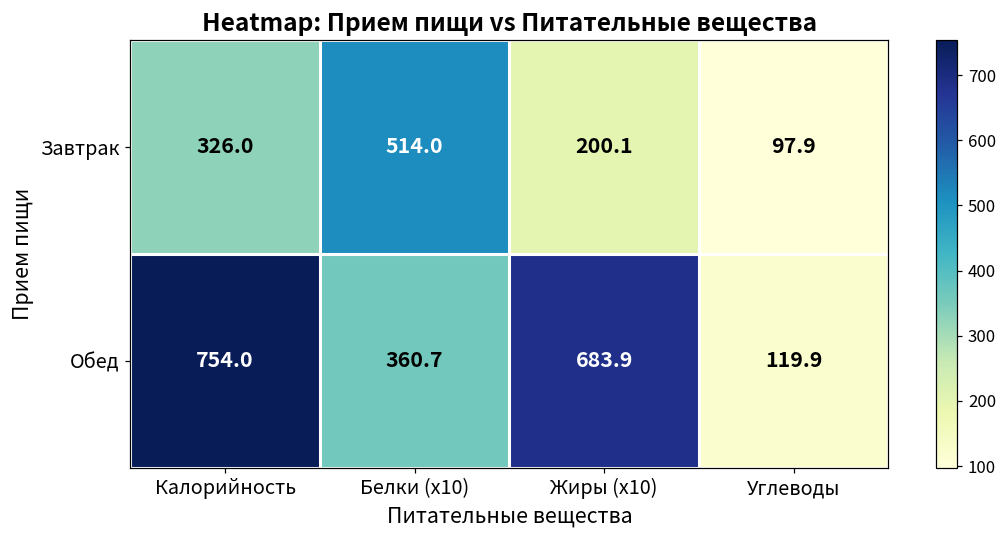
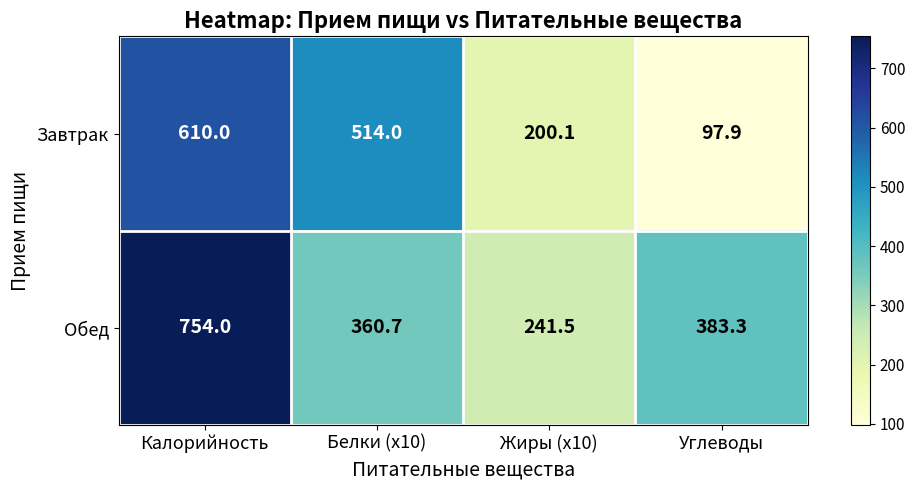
  {
    "Завтрак": {
-     "Калорийность": 326.0,
+     "Калорийность": 610.0,
      "Белки (x10)": 514.0,
      "Жиры (x10)": 200.1,
      "Углеводы": 97.9
    },
    "Обед": {
      "Калорийность": 754.0,
      "Белки (x10)": 360.7,
-     "Жиры (x10)": 683.9,
-     "Углеводы": 119.9
+     "Жиры (x10)": 241.5,
+     "Углеводы": 383.3
    }
  }
